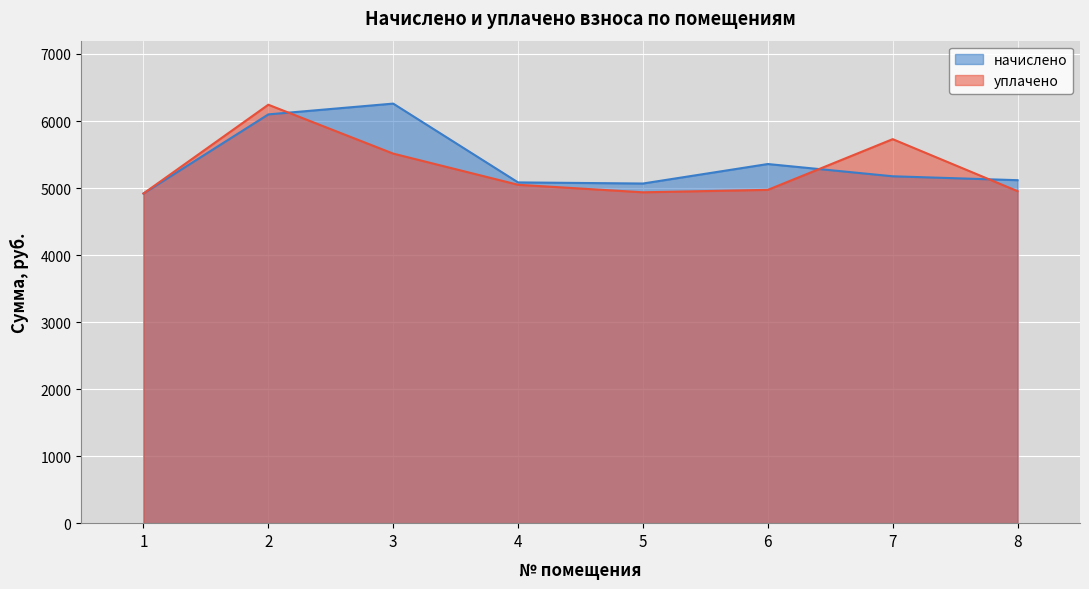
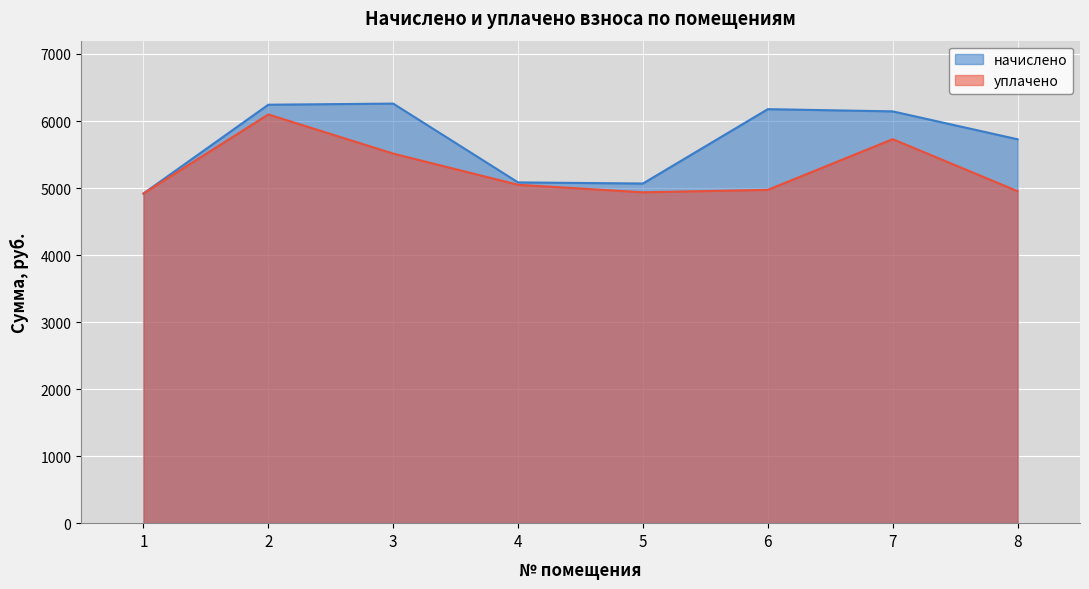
  {
    "начислено": {
-     "2": 6100,
+     "2": 6200,
      "3": 6300,
      "5": 5100,
-     "6": 5400,
-     "7": 5200,
-     "8": 5100
+     "6": 6200,
+     "7": 6100,
+     "8": 5700
    },
    "уплачено": {
-     "2": 6200,
+     "2": 6100,
      "3": 5500,
      "5": 4900,
      "6": 5000,
      "7": 5700,
      "8": 5000
    }
  }
